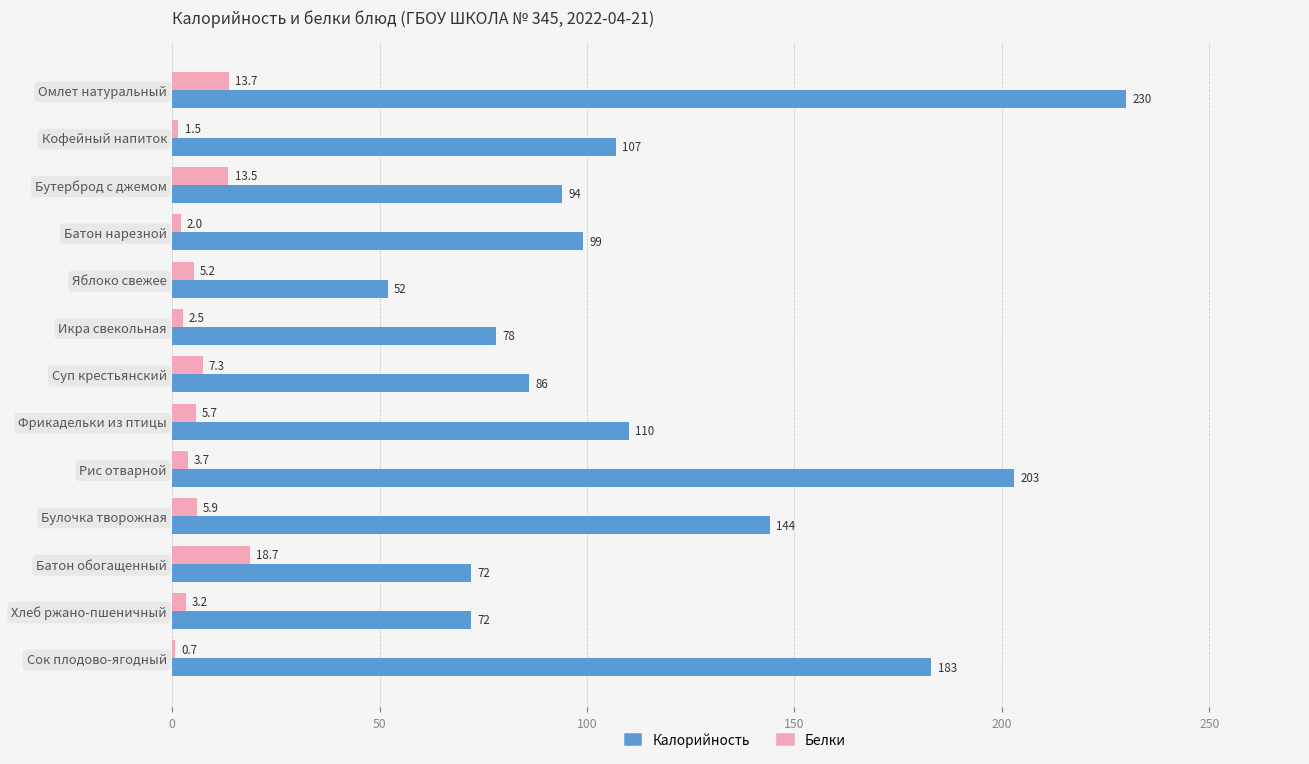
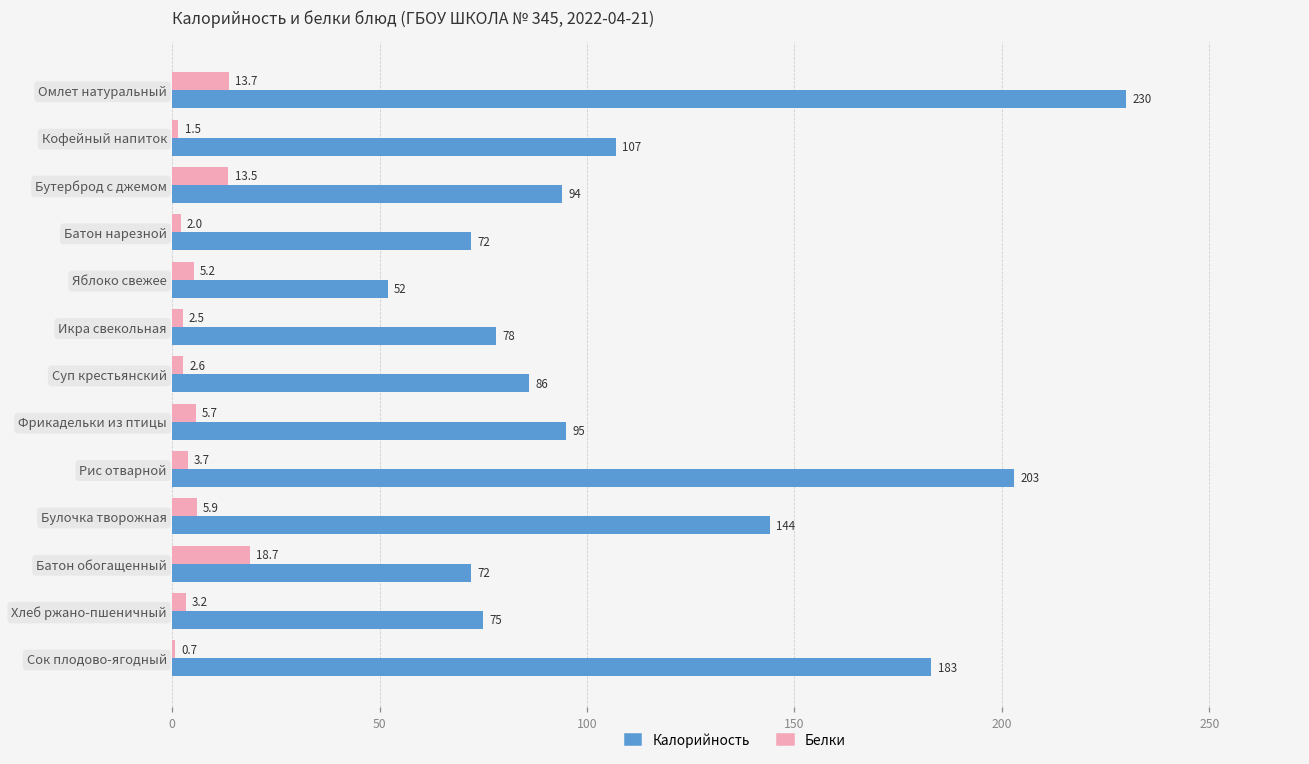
  {
    "Калорийность": {
      "Омлет натуральный": 230,
      "Кофейный напиток": 107,
      "Бутерброд с джемом": 94,
-     "Батон нарезной": 99,
+     "Батон нарезной": 72,
      "Яблоко свежее": 52,
      "Икра свекольная": 78,
      "Суп крестьянский": 86,
-     "Фрикадельки из птицы": 110,
+     "Фрикадельки из птицы": 95,
      "Рис отварной": 203,
      "Булочка творожная": 144,
      "Батон обогащенный": 72,
-     "Хлеб ржано-пшеничный": 72,
+     "Хлеб ржано-пшеничный": 75,
      "Сок плодово-ягодный": 183
    },
    "Белки": {
      "Омлет натуральный": 13.7,
      "Кофейный напиток": 1.5,
      "Бутерброд с джемом": 13.5,
      "Батон нарезной": 2.0,
      "Яблоко свежее": 5.2,
      "Икра свекольная": 2.5,
-     "Суп крестьянский": 7.3,
+     "Суп крестьянский": 2.6,
      "Фрикадельки из птицы": 5.7,
      "Рис отварной": 3.7,
      "Булочка творожная": 5.9,
      "Батон обогащенный": 18.7,
      "Хлеб ржано-пшеничный": 3.2,
      "Сок плодово-ягодный": 0.7
    }
  }
